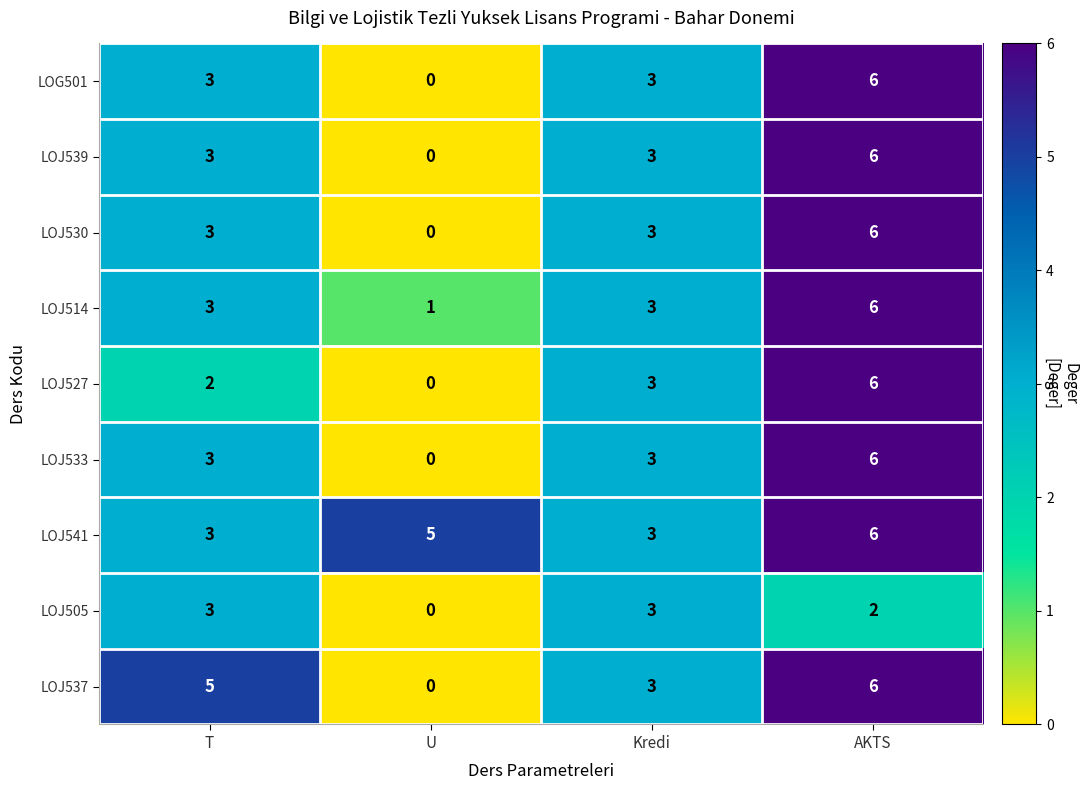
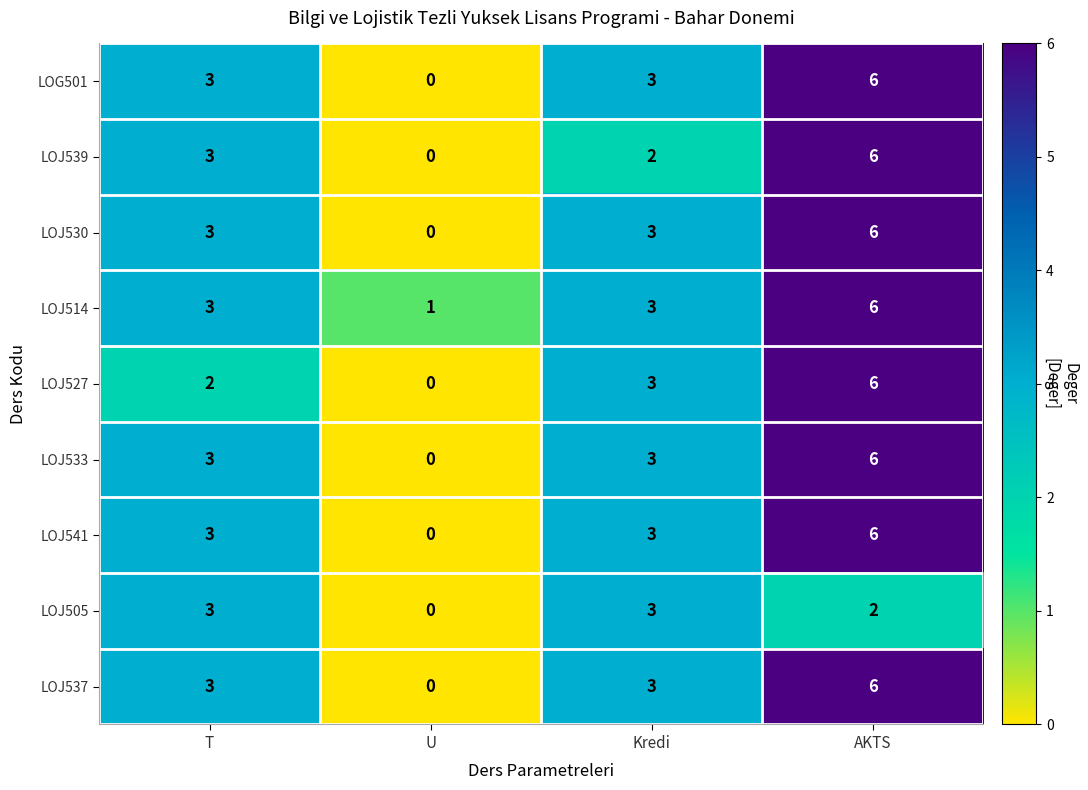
  {
    "LOG501": {
      "T": 3,
      "U": 0,
      "Kredi": 3,
      "AKTS": 6
    },
    "LOJ539": {
      "T": 3,
      "U": 0,
-     "Kredi": 3,
+     "Kredi": 2,
      "AKTS": 6
    },
    "LOJ530": {
      "T": 3,
      "U": 0,
      "Kredi": 3,
      "AKTS": 6
    },
    "LOJ514": {
      "T": 3,
      "U": 1,
      "Kredi": 3,
      "AKTS": 6
    },
    "LOJ527": {
      "T": 2,
      "U": 0,
      "Kredi": 3,
      "AKTS": 6
    },
    "LOJ533": {
      "T": 3,
      "U": 0,
      "Kredi": 3,
      "AKTS": 6
    },
    "LOJ541": {
      "T": 3,
-     "U": 5,
+     "U": 0,
      "Kredi": 3,
      "AKTS": 6
    },
    "LOJ505": {
      "T": 3,
      "U": 0,
      "Kredi": 3,
      "AKTS": 2
    },
    "LOJ537": {
-     "T": 5,
+     "T": 3,
      "U": 0,
      "Kredi": 3,
      "AKTS": 6
    }
  }
